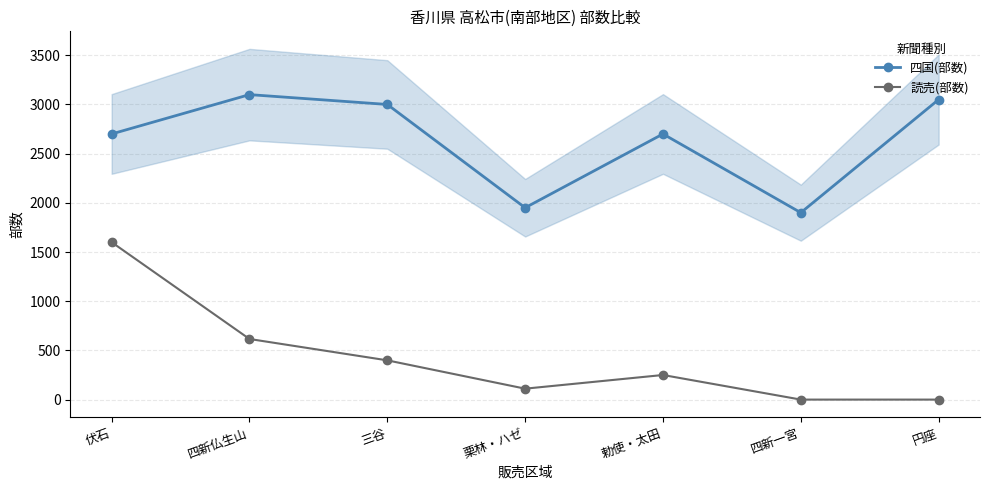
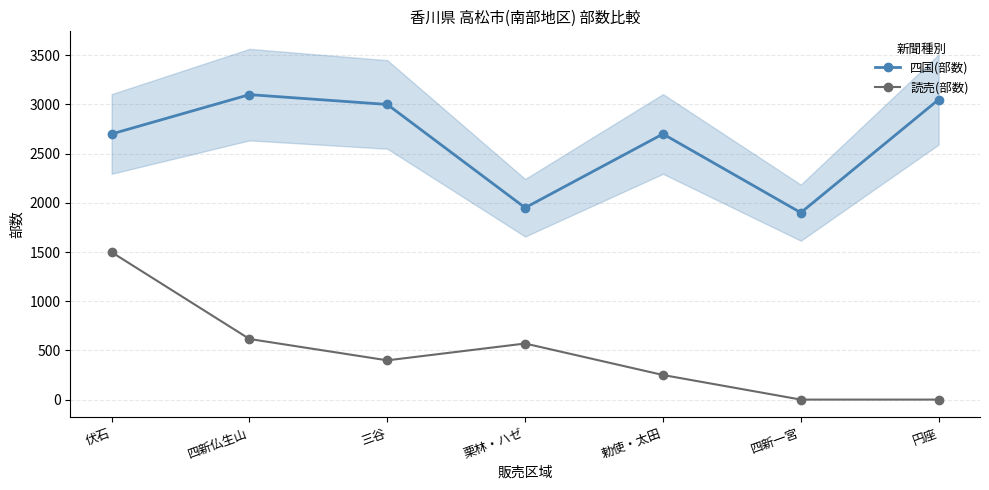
  {
    "読売(部数)": {
-     "伏石": 1600,
+     "伏石": 1500,
      "四新仏生山": 600,
      "三谷": 400,
-     "栗林・ハゼ": 100,
+     "栗林・ハゼ": 600,
      "勅使・太田": 300,
      "四新一宮": 0,
      "円座": 0
    }
  }
